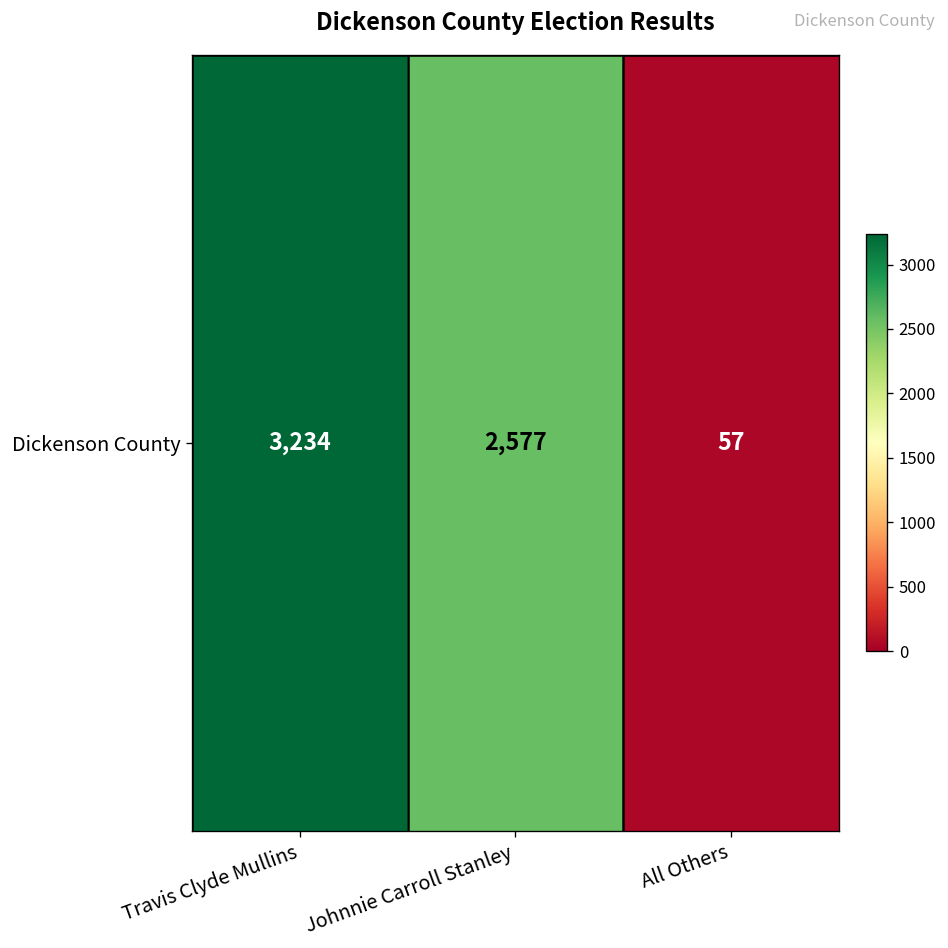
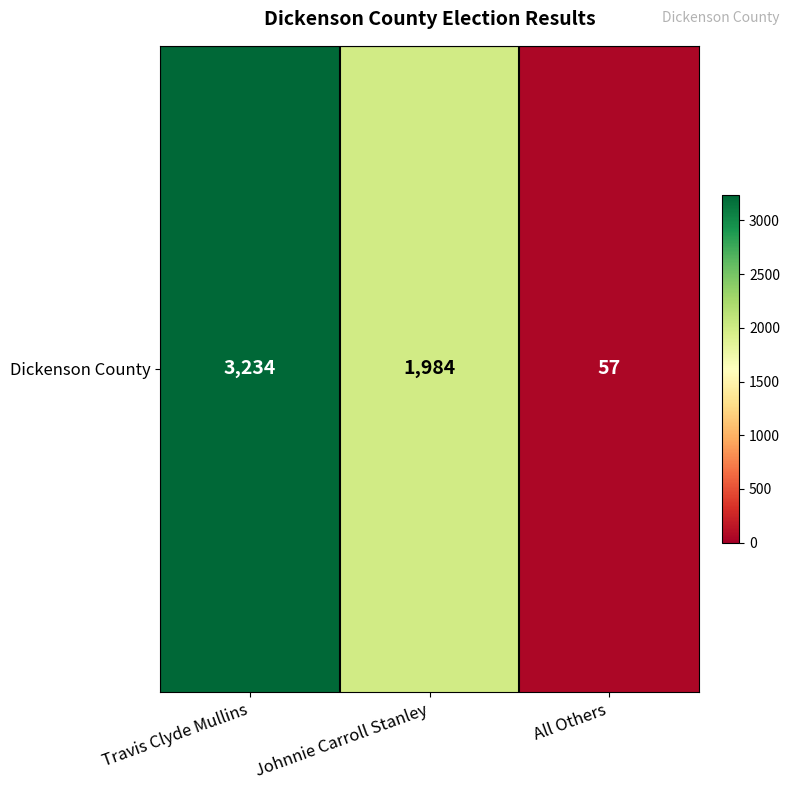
  {
    "Dickenson County": {
      "Travis Clyde Mullins": "3,234",
-     "Johnnie Carroll Stanley": "2,577",
+     "Johnnie Carroll Stanley": "1,984",
      "All Others": "57"
    }
  }
